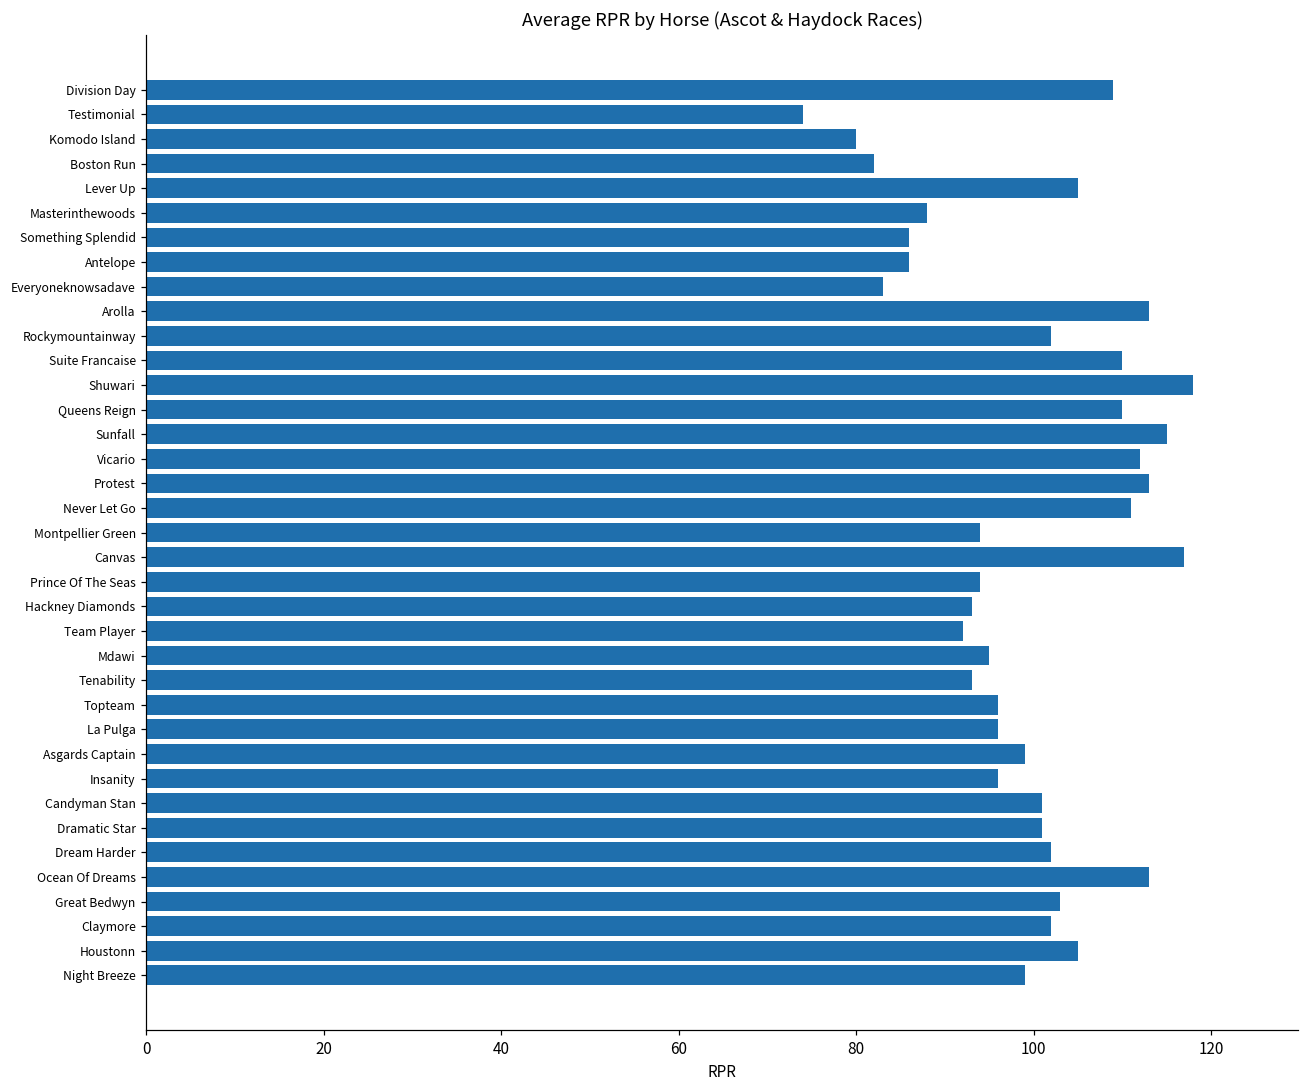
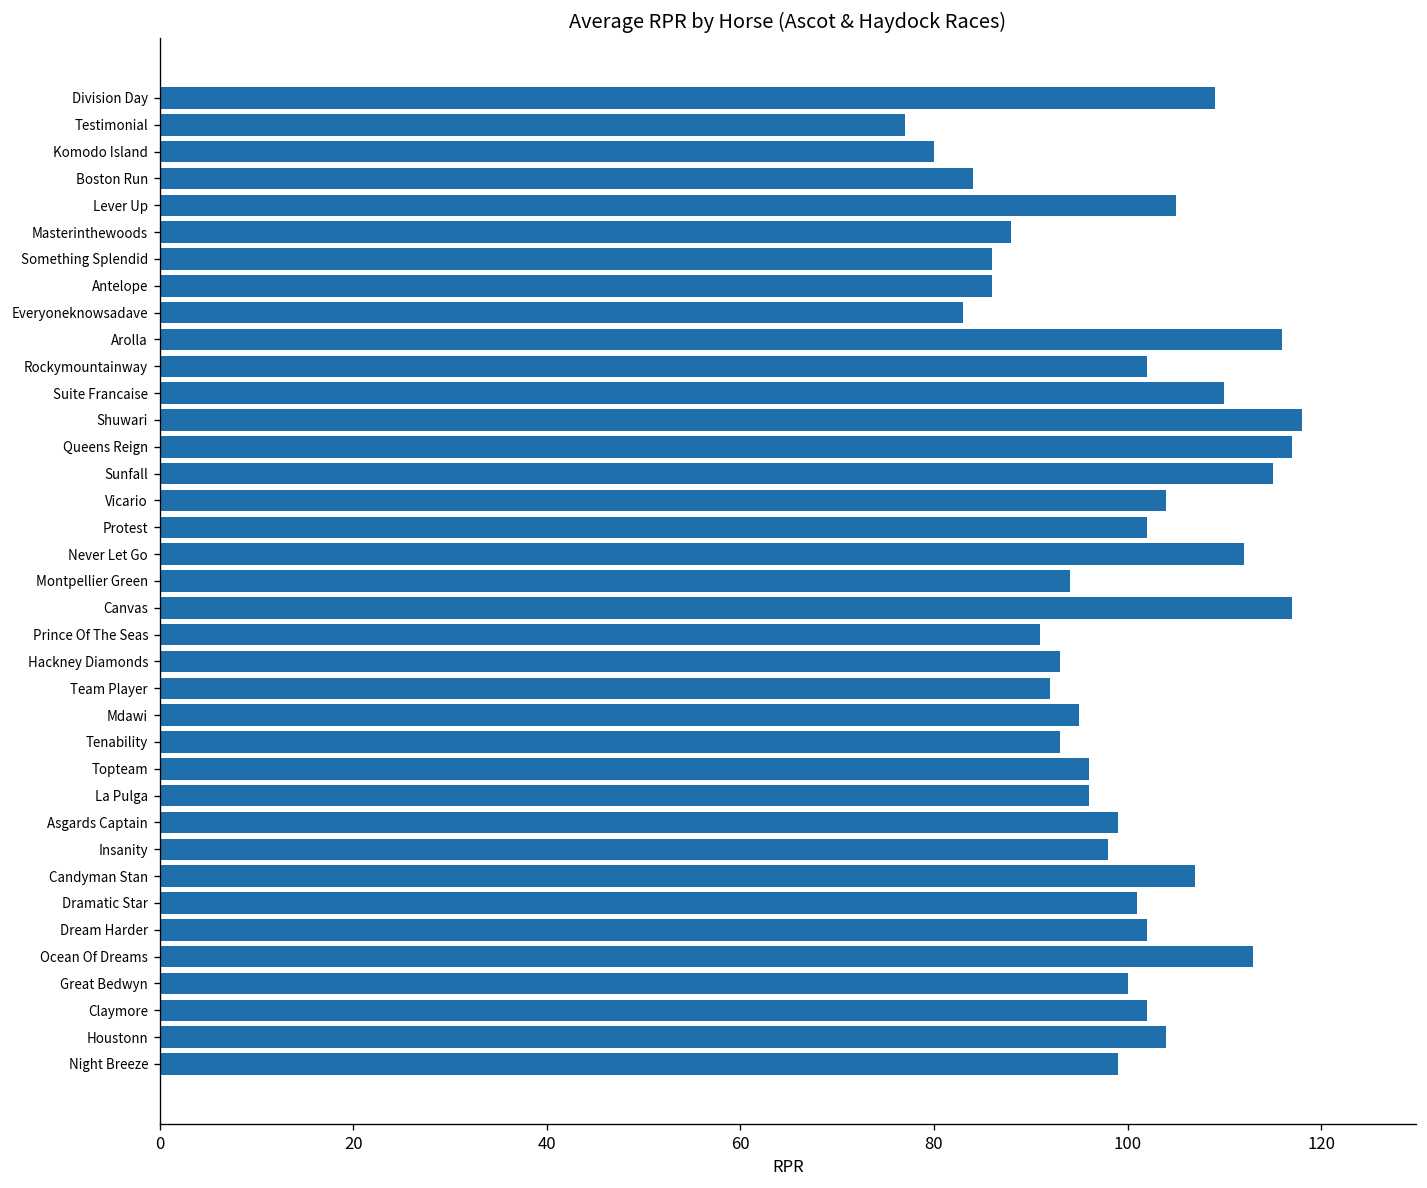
  {
    "Division Day": 109,
-   "Testimonial": 74,
+   "Testimonial": 77,
    "Komodo Island": 80,
-   "Boston Run": 82,
+   "Boston Run": 84,
    "Lever Up": 105,
    "Masterinthewoods": 88,
    "Something Splendid": 86,
    "Antelope": 86,
    "Everyoneknowsadave": 83,
-   "Arolla": 113,
+   "Arolla": 116,
    "Rockymountainway": 102,
    "Suite Francaise": 110,
    "Shuwari": 118,
-   "Queens Reign": 110,
+   "Queens Reign": 117,
    "Sunfall": 115,
-   "Vicario": 112,
-   "Protest": 113,
-   "Never Let Go": 111,
+   "Vicario": 104,
+   "Protest": 102,
+   "Never Let Go": 112,
    "Montpellier Green": 94,
    "Canvas": 117,
-   "Prince Of The Seas": 94,
+   "Prince Of The Seas": 91,
    "Hackney Diamonds": 93,
    "Team Player": 92,
    "Mdawi": 95,
    "Tenability": 93,
    "Topteam": 96,
    "La Pulga": 96,
    "Asgards Captain": 99,
-   "Insanity": 96,
-   "Candyman Stan": 101,
+   "Insanity": 98,
+   "Candyman Stan": 107,
    "Dramatic Star": 101,
    "Dream Harder": 102,
    "Ocean Of Dreams": 113,
-   "Great Bedwyn": 103,
+   "Great Bedwyn": 100,
    "Claymore": 102,
-   "Houstonn": 105,
+   "Houstonn": 104,
    "Night Breeze": 99
  }
